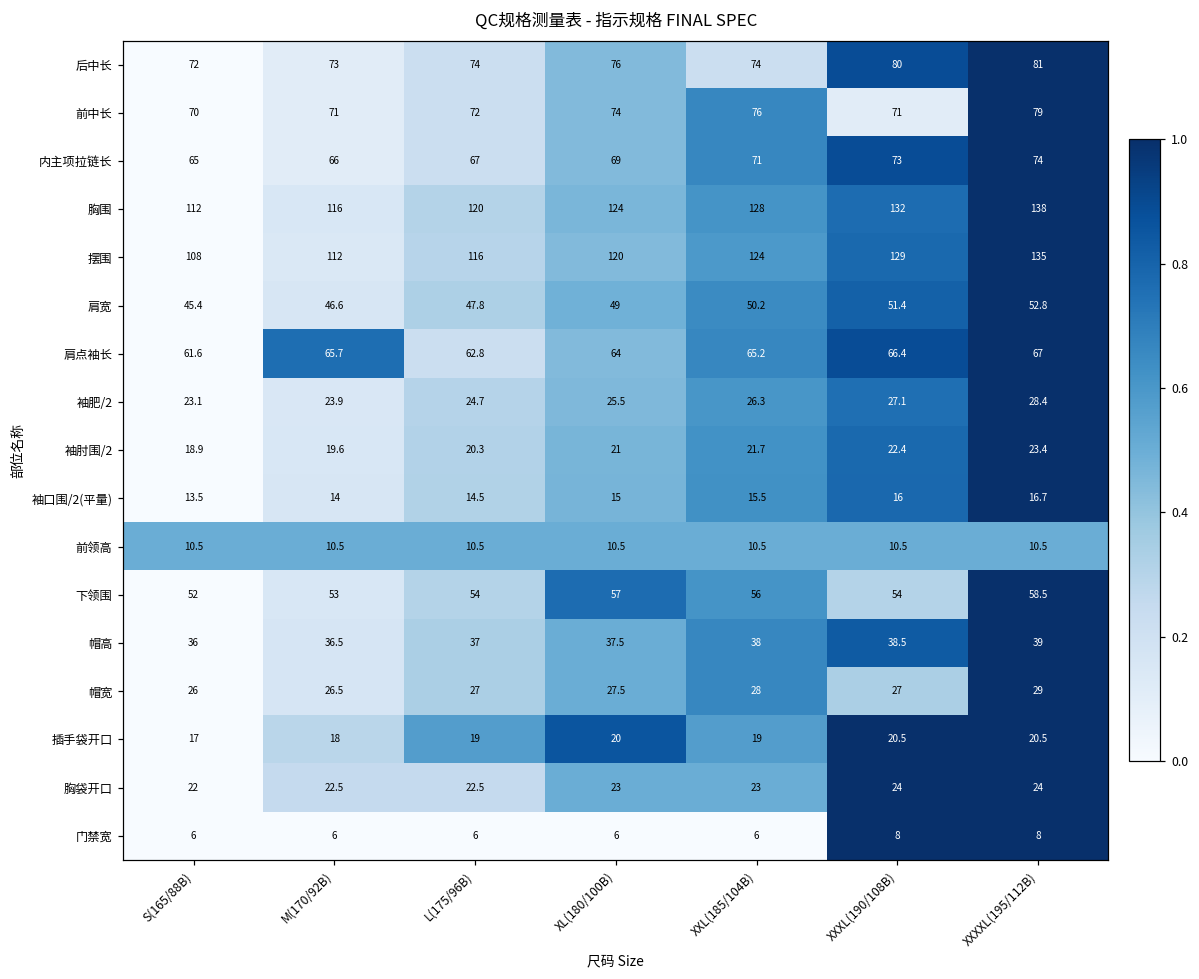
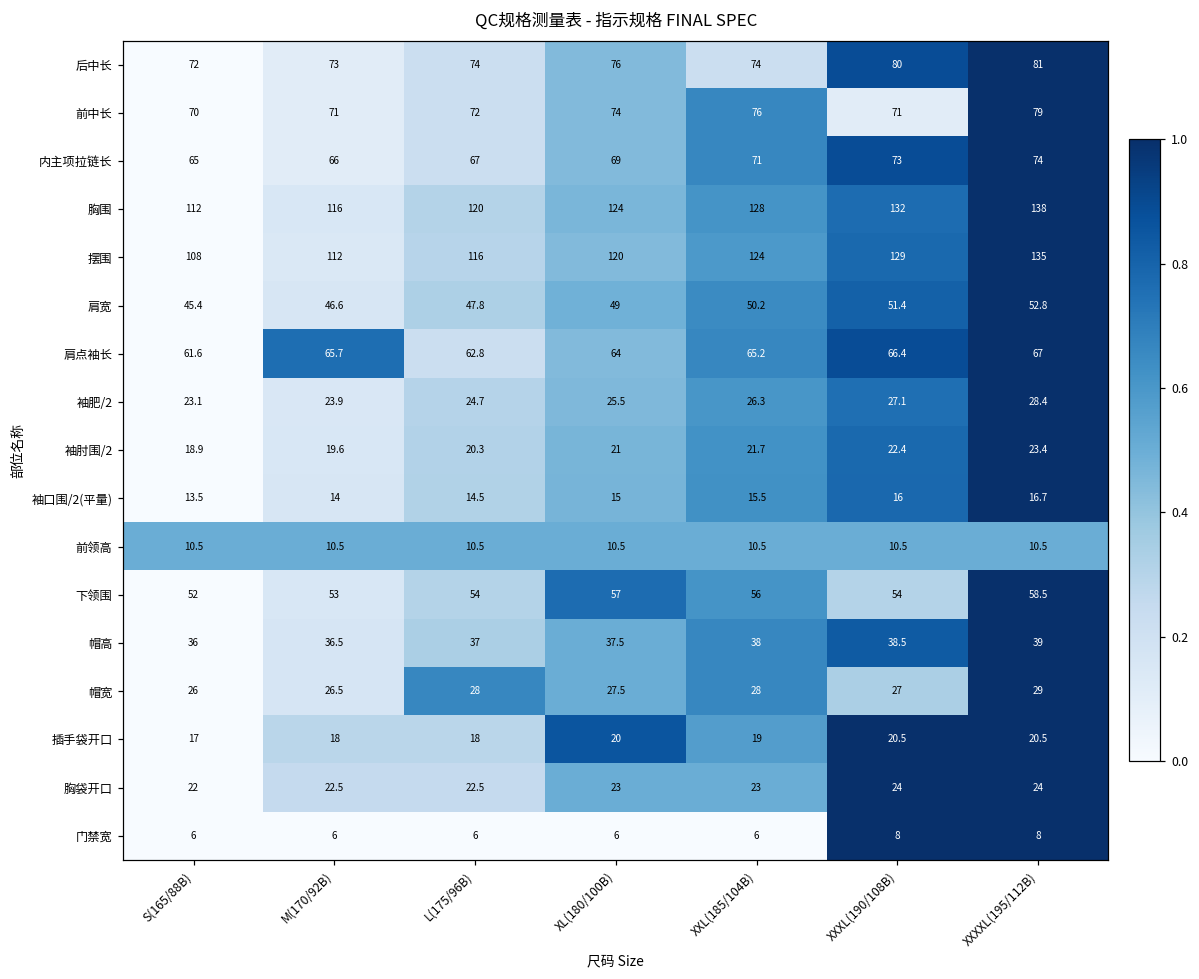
  {
    "后中长": {
      "S(165/88B)": 72,
      "M(170/92B)": 73,
      "L(175/96B)": 74,
      "XL(180/100B)": 76,
      "XXL(185/104B)": 74,
      "XXXL(190/108B)": 80,
      "XXXXL(195/112B)": 81
    },
    "前中长": {
      "S(165/88B)": 70,
      "M(170/92B)": 71,
      "L(175/96B)": 72,
      "XL(180/100B)": 74,
      "XXL(185/104B)": 76,
      "XXXL(190/108B)": 71,
      "XXXXL(195/112B)": 79
    },
    "内主项拉链长": {
      "S(165/88B)": 65,
      "M(170/92B)": 66,
      "L(175/96B)": 67,
      "XL(180/100B)": 69,
      "XXL(185/104B)": 71,
      "XXXL(190/108B)": 73,
      "XXXXL(195/112B)": 74
    },
    "胸围": {
      "S(165/88B)": 112,
      "M(170/92B)": 116,
      "L(175/96B)": 120,
      "XL(180/100B)": 124,
      "XXL(185/104B)": 128,
      "XXXL(190/108B)": 132,
      "XXXXL(195/112B)": 138
    },
    "摆围": {
      "S(165/88B)": 108,
      "M(170/92B)": 112,
      "L(175/96B)": 116,
      "XL(180/100B)": 120,
      "XXL(185/104B)": 124,
      "XXXL(190/108B)": 129,
      "XXXXL(195/112B)": 135
    },
    "肩宽": {
      "S(165/88B)": 45.4,
      "M(170/92B)": 46.6,
      "L(175/96B)": 47.8,
      "XL(180/100B)": 49,
      "XXL(185/104B)": 50.2,
      "XXXL(190/108B)": 51.4,
      "XXXXL(195/112B)": 52.8
    },
    "肩点袖长": {
      "S(165/88B)": 61.6,
      "M(170/92B)": 65.7,
      "L(175/96B)": 62.8,
      "XL(180/100B)": 64,
      "XXL(185/104B)": 65.2,
      "XXXL(190/108B)": 66.4,
      "XXXXL(195/112B)": 67
    },
    "袖肥/2": {
      "S(165/88B)": 23.1,
      "M(170/92B)": 23.9,
      "L(175/96B)": 24.7,
      "XL(180/100B)": 25.5,
      "XXL(185/104B)": 26.3,
      "XXXL(190/108B)": 27.1,
      "XXXXL(195/112B)": 28.4
    },
    "袖肘围/2": {
      "S(165/88B)": 18.9,
      "M(170/92B)": 19.6,
      "L(175/96B)": 20.3,
      "XL(180/100B)": 21,
      "XXL(185/104B)": 21.7,
      "XXXL(190/108B)": 22.4,
      "XXXXL(195/112B)": 23.4
    },
    "袖口围/2(平量)": {
      "S(165/88B)": 13.5,
      "M(170/92B)": 14,
      "L(175/96B)": 14.5,
      "XL(180/100B)": 15,
      "XXL(185/104B)": 15.5,
      "XXXL(190/108B)": 16,
      "XXXXL(195/112B)": 16.7
    },
    "前领高": {
      "S(165/88B)": 10.5,
      "M(170/92B)": 10.5,
      "L(175/96B)": 10.5,
      "XL(180/100B)": 10.5,
      "XXL(185/104B)": 10.5,
      "XXXL(190/108B)": 10.5,
      "XXXXL(195/112B)": 10.5
    },
    "下领围": {
      "S(165/88B)": 52,
      "M(170/92B)": 53,
      "L(175/96B)": 54,
      "XL(180/100B)": 57,
      "XXL(185/104B)": 56,
      "XXXL(190/108B)": 54,
      "XXXXL(195/112B)": 58.5
    },
    "帽高": {
      "S(165/88B)": 36,
      "M(170/92B)": 36.5,
      "L(175/96B)": 37,
      "XL(180/100B)": 37.5,
      "XXL(185/104B)": 38,
      "XXXL(190/108B)": 38.5,
      "XXXXL(195/112B)": 39
    },
    "帽宽": {
      "S(165/88B)": 26,
      "M(170/92B)": 26.5,
-     "L(175/96B)": 27,
+     "L(175/96B)": 28,
      "XL(180/100B)": 27.5,
      "XXL(185/104B)": 28,
      "XXXL(190/108B)": 27,
      "XXXXL(195/112B)": 29
    },
    "插手袋开口": {
      "S(165/88B)": 17,
      "M(170/92B)": 18,
-     "L(175/96B)": 19,
+     "L(175/96B)": 18,
      "XL(180/100B)": 20,
      "XXL(185/104B)": 19,
      "XXXL(190/108B)": 20.5,
      "XXXXL(195/112B)": 20.5
    },
    "胸袋开口": {
      "S(165/88B)": 22,
      "M(170/92B)": 22.5,
      "L(175/96B)": 22.5,
      "XL(180/100B)": 23,
      "XXL(185/104B)": 23,
      "XXXL(190/108B)": 24,
      "XXXXL(195/112B)": 24
    },
    "门禁宽": {
      "S(165/88B)": 6,
      "M(170/92B)": 6,
      "L(175/96B)": 6,
      "XL(180/100B)": 6,
      "XXL(185/104B)": 6,
      "XXXL(190/108B)": 8,
      "XXXXL(195/112B)": 8
    }
  }
